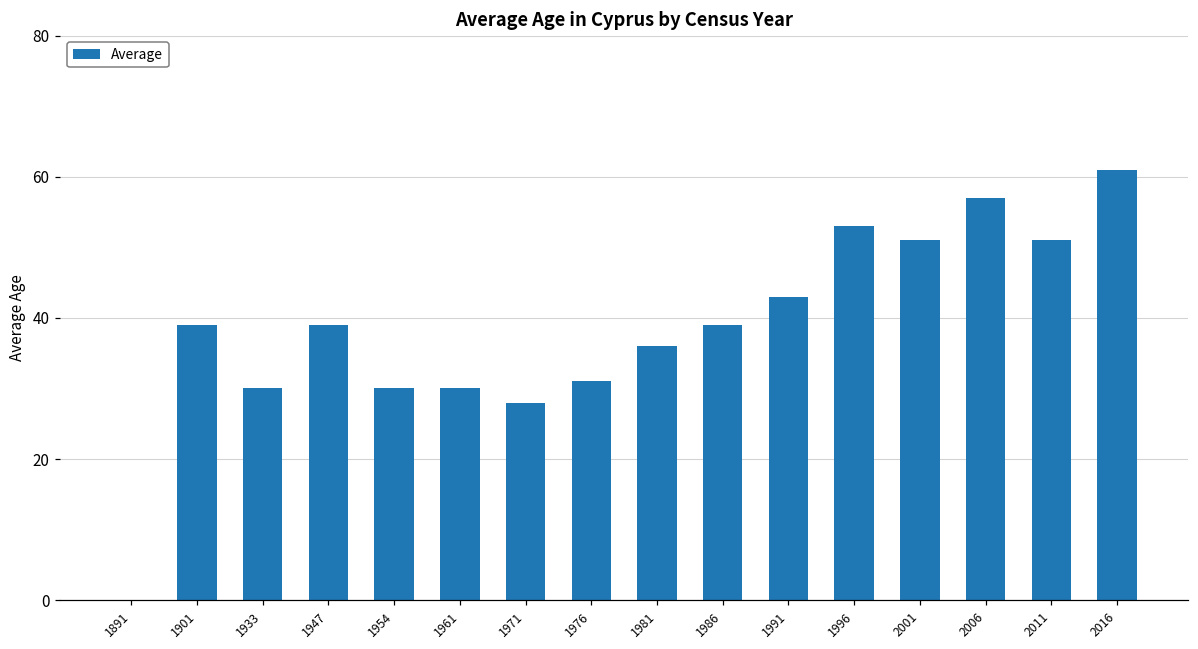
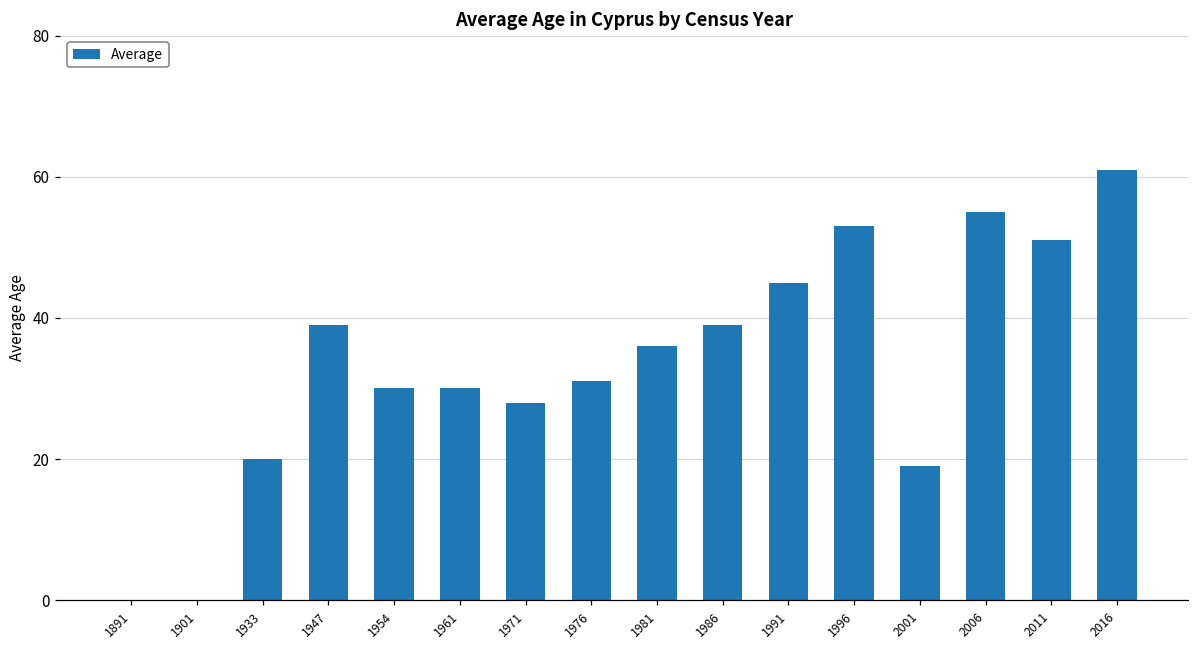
  {
    "1891": 0,
-   "1901": 39,
-   "1933": 30,
+   "1901": 0,
+   "1933": 20,
    "1947": 39,
    "1954": 30,
    "1961": 30,
    "1971": 28,
    "1976": 31,
    "1981": 36,
    "1986": 39,
-   "1991": 43,
+   "1991": 45,
    "1996": 53,
-   "2001": 51,
-   "2006": 57,
+   "2001": 19,
+   "2006": 55,
    "2011": 51,
    "2016": 61
  }
